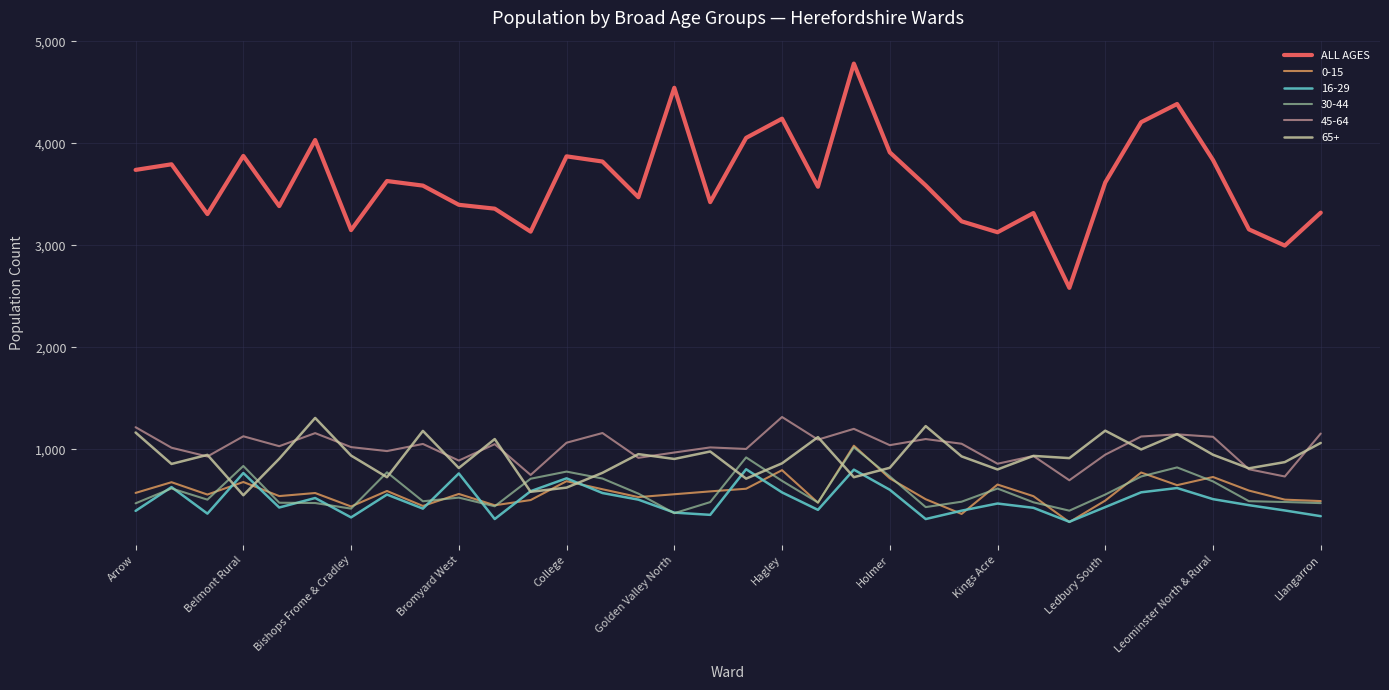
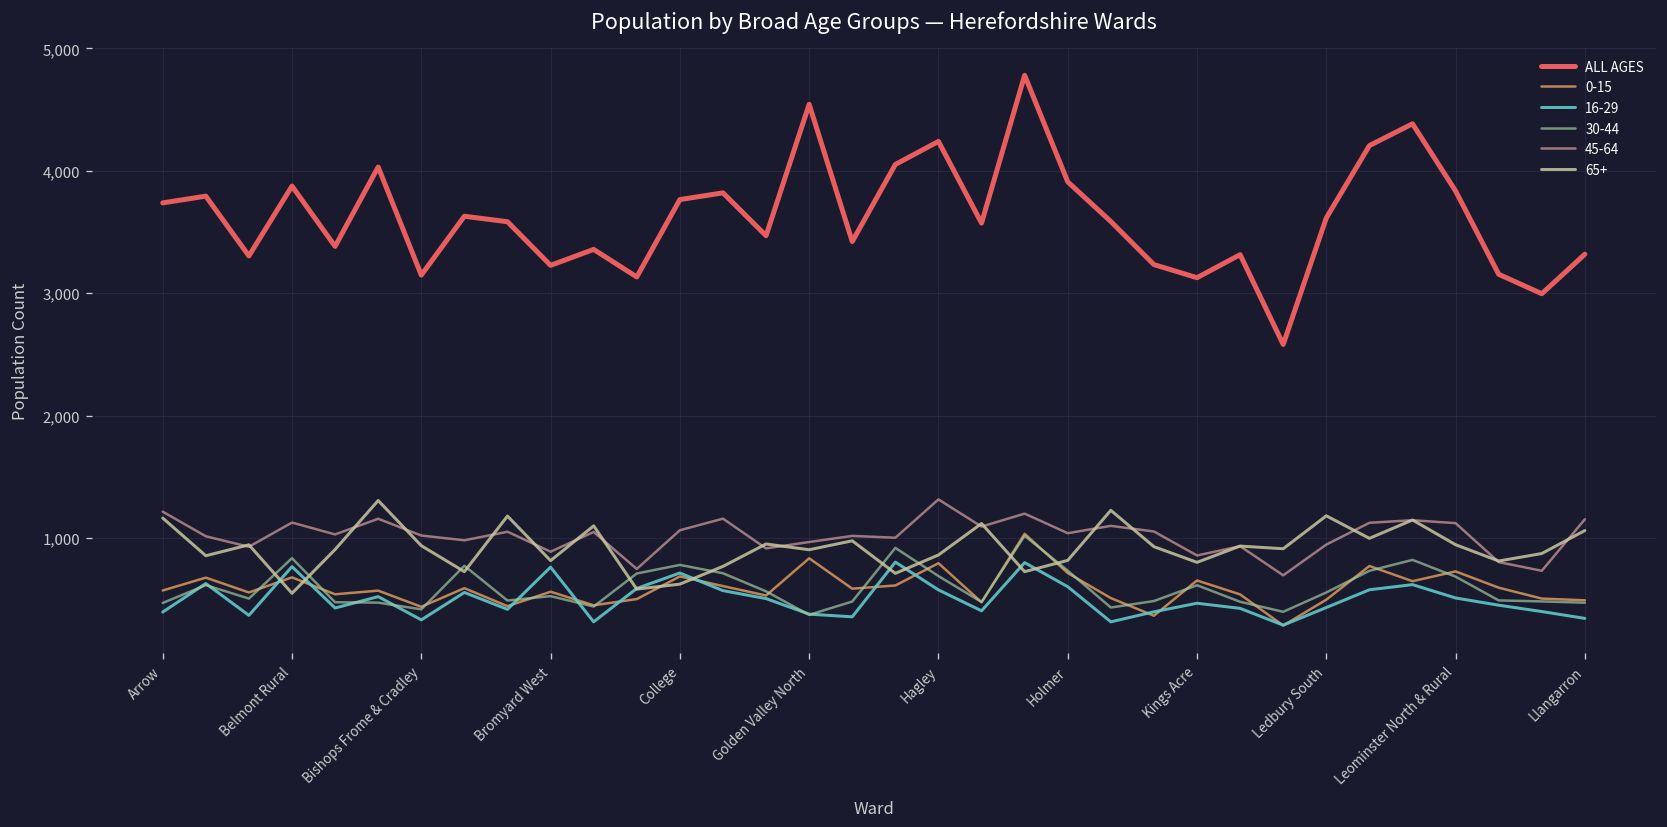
  {
    "ALL AGES": {
      "Arrow": "3,740",
      "Belmont Rural": "3,880",
      "Bishops Frome & Cradley": "3,150",
-     "Bromyard West": "3,400",
-     "College": "3,870",
+     "Bromyard West": "3,230",
+     "College": "3,770",
      "Golden Valley North": "4,540",
      "Hagley": "4,240",
      "Holmer": "3,910",
      "Kings Acre": "3,130",
      "Ledbury South": "3,620",
      "Leominster North & Rural": "3,840",
      "Llangarron": "3,320"
    },
    "0-15": {
      "Arrow": "570",
      "Belmont Rural": "680",
      "Bromyard West": "560",
      "College": "690",
-     "Golden Valley North": "560",
+     "Golden Valley North": "840",
      "Hagley": "800",
      "Kings Acre": "650",
      "Ledbury South": "500",
      "Leominster North & Rural": "730"
    },
    "16-29": {
      "Arrow": "400",
      "Belmont Rural": "770",
      "Bishops Frome & Cradley": "330",
      "Bromyard West": "760",
      "College": "720",
      "Hagley": "580",
      "Holmer": "600",
      "Kings Acre": "470",
      "Ledbury South": "430",
      "Leominster North & Rural": "510",
      "Llangarron": "340"
    }
  }
